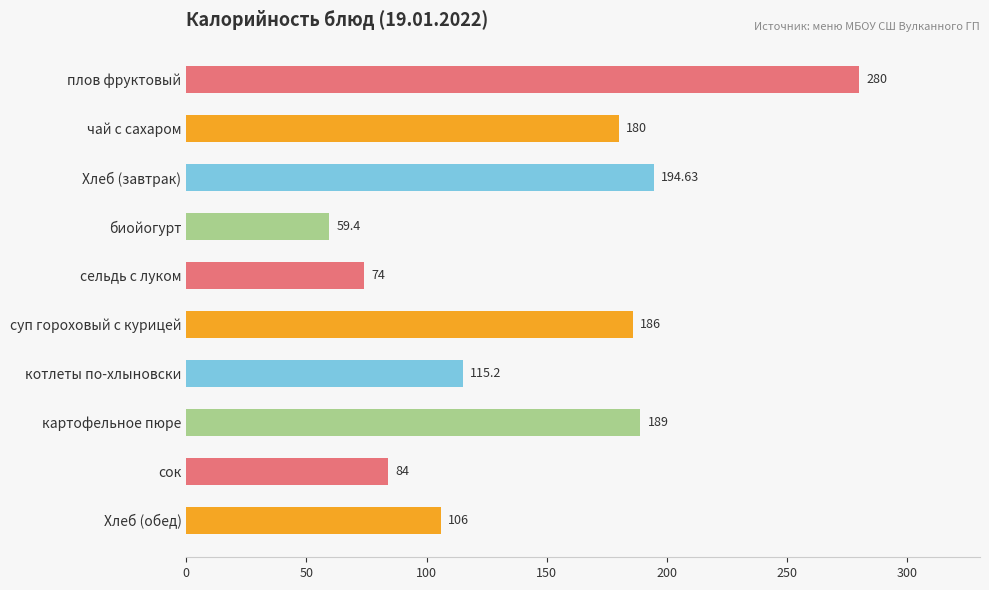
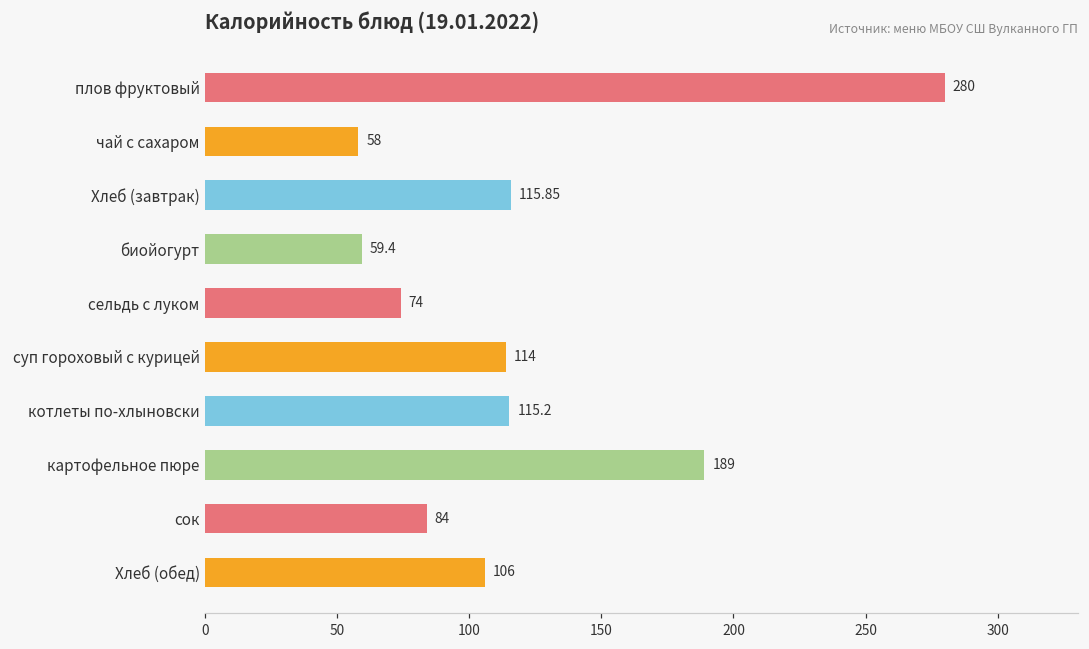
  {
    "плов фруктовый": 280,
-   "чай с сахаром": 180,
-   "Хлеб (завтрак)": 194.63,
+   "чай с сахаром": 58,
+   "Хлеб (завтрак)": 115.85,
    "биойогурт": 59.4,
    "сельдь с луком": 74,
-   "суп гороховый с курицей": 186,
+   "суп гороховый с курицей": 114,
    "котлеты по-хлыновски": 115.2,
    "картофельное пюре": 189,
    "сок": 84,
    "Хлеб (обед)": 106
  }
